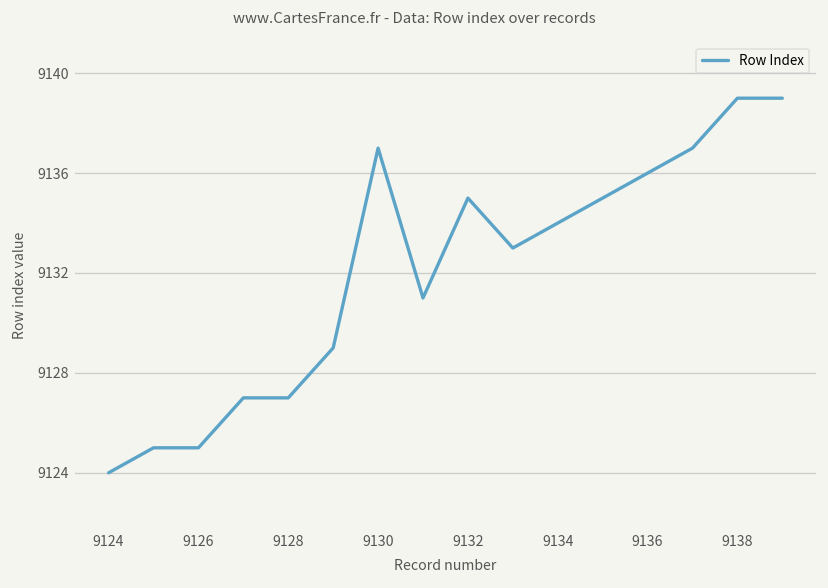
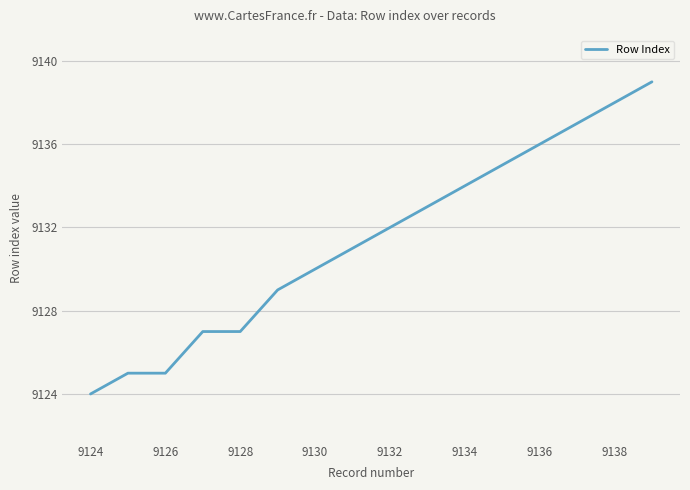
  {
    "9124": 9124,
    "9126": 9125,
    "9128": 9127,
-   "9130": 9137,
-   "9132": 9135,
+   "9130": 9130,
+   "9132": 9132,
    "9134": 9134,
    "9136": 9136,
-   "9138": 9139
+   "9138": 9138
  }
